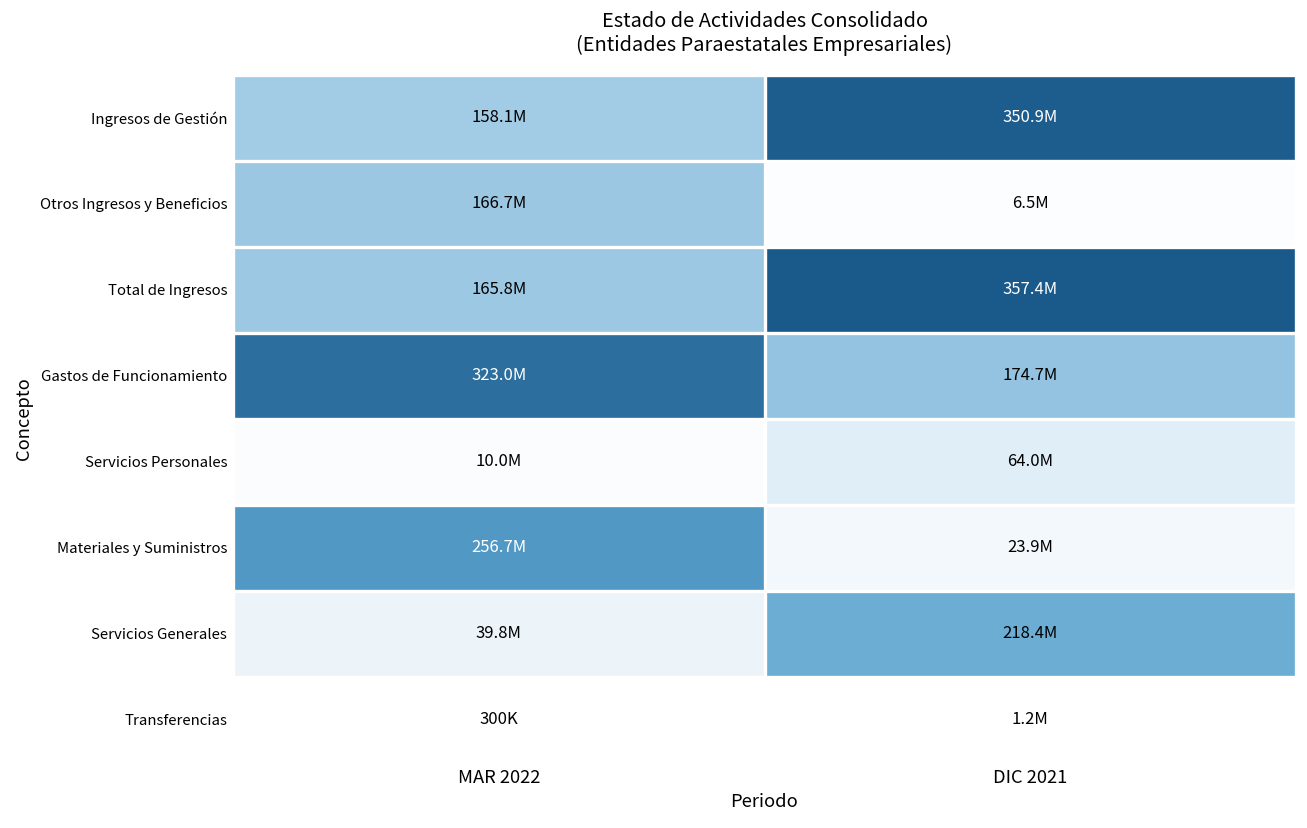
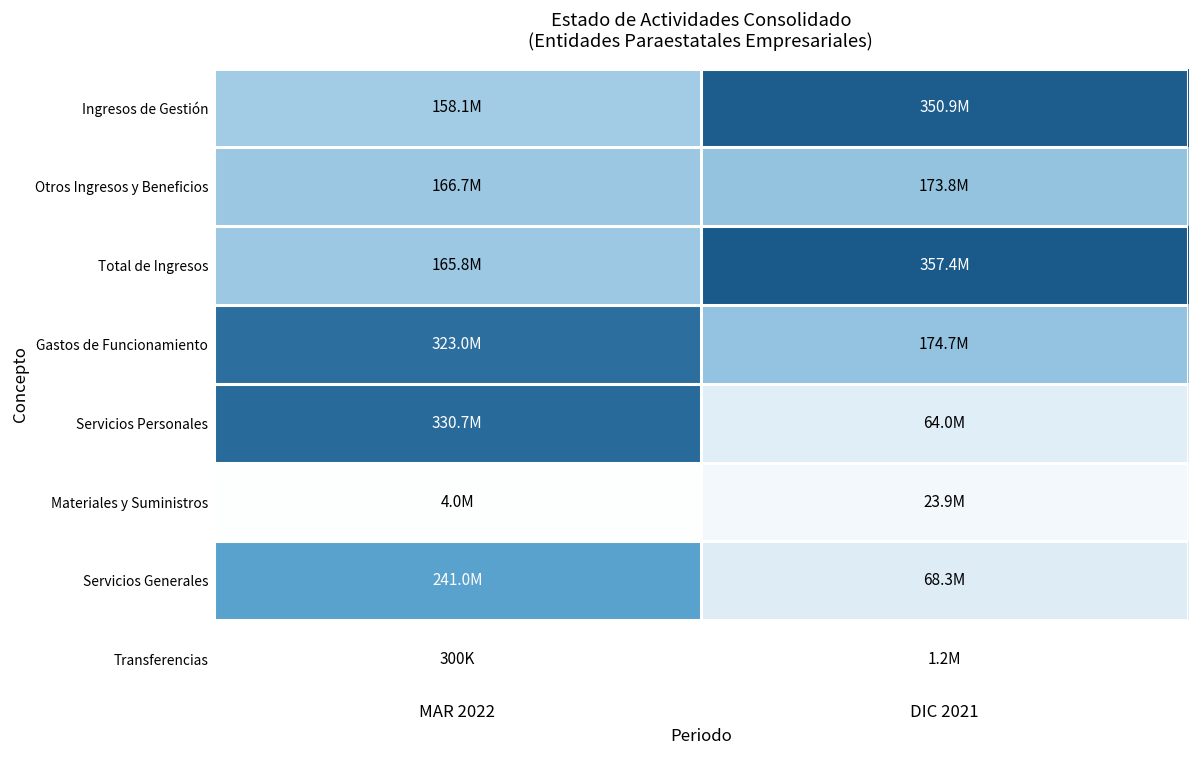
  {
    "Ingresos de Gestión": {
      "MAR 2022": "158.1M",
      "DIC 2021": "350.9M"
    },
    "Otros Ingresos y Beneficios": {
      "MAR 2022": "166.7M",
-     "DIC 2021": "6.5M"
+     "DIC 2021": "173.8M"
    },
    "Total de Ingresos": {
      "MAR 2022": "165.8M",
      "DIC 2021": "357.4M"
    },
    "Gastos de Funcionamiento": {
      "MAR 2022": "323.0M",
      "DIC 2021": "174.7M"
    },
    "Servicios Personales": {
-     "MAR 2022": "10.0M",
+     "MAR 2022": "330.7M",
      "DIC 2021": "64.0M"
    },
    "Materiales y Suministros": {
-     "MAR 2022": "256.7M",
+     "MAR 2022": "4.0M",
      "DIC 2021": "23.9M"
    },
    "Servicios Generales": {
-     "MAR 2022": "39.8M",
-     "DIC 2021": "218.4M"
+     "MAR 2022": "241.0M",
+     "DIC 2021": "68.3M"
    },
    "Transferencias": {
      "MAR 2022": "300K",
      "DIC 2021": "1.2M"
    }
  }
